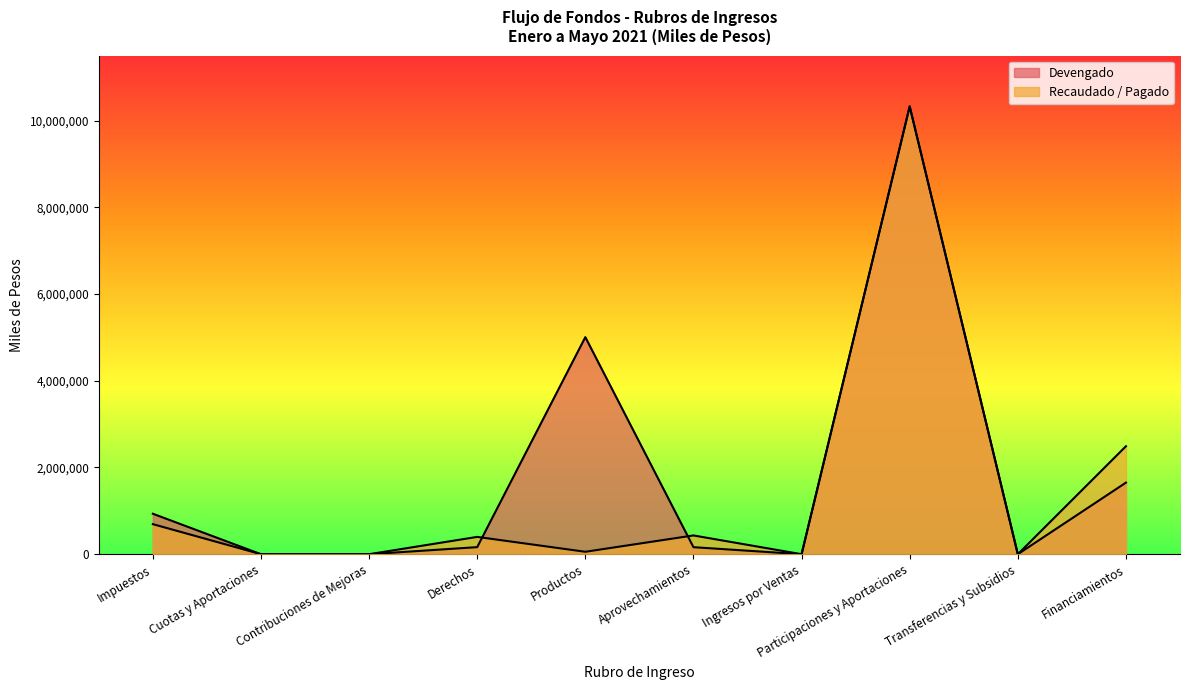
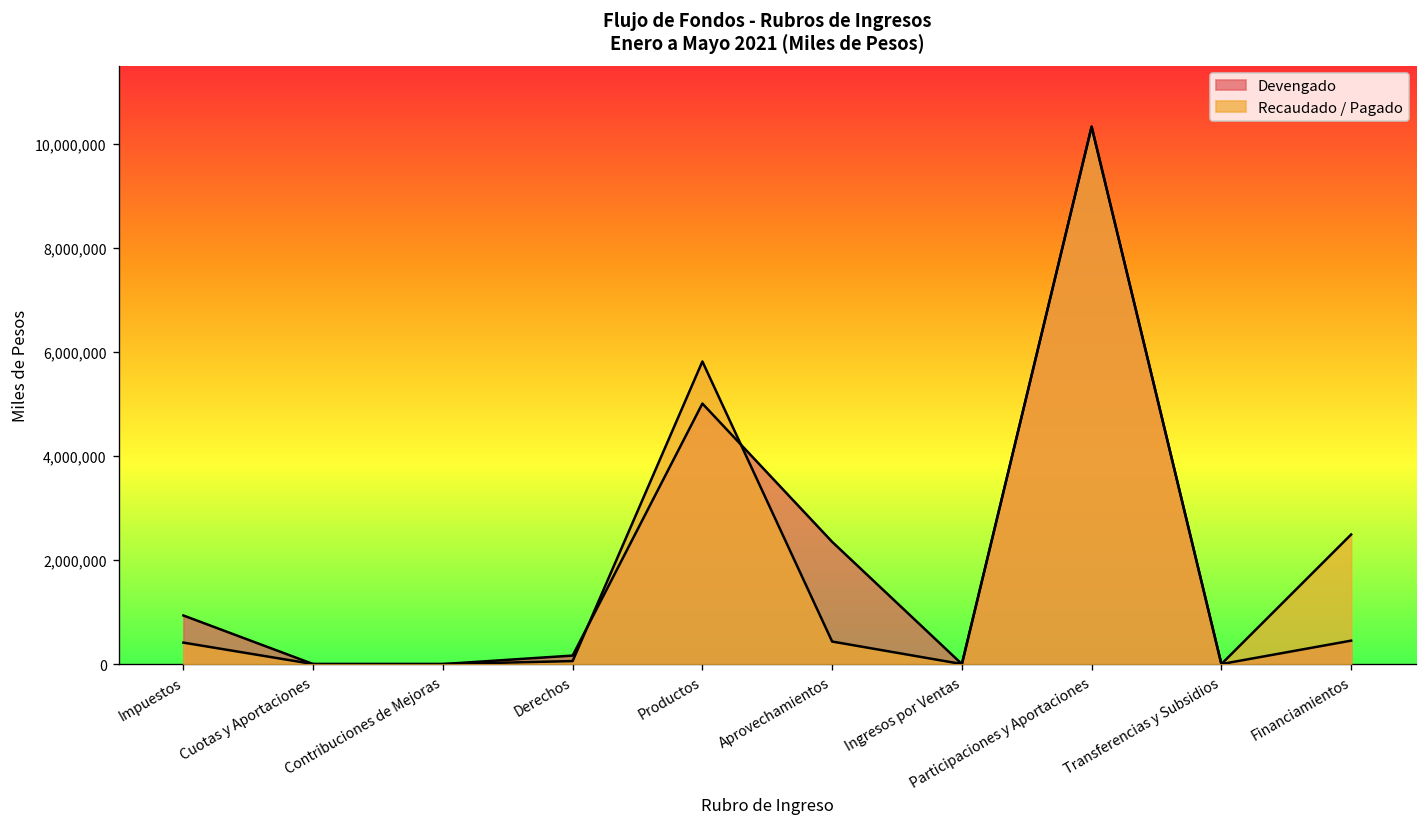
  {
    "Devengado": {
      "Impuestos": "900,000",
      "Derechos": "200,000",
      "Productos": "5,000,000",
-     "Aprovechamientos": "200,000",
-     "Financiamientos": "1,700,000"
+     "Aprovechamientos": "2,300,000",
+     "Financiamientos": "500,000"
    },
    "Recaudado / Pagado": {
-     "Impuestos": "700,000",
-     "Derechos": "400,000",
-     "Productos": "100,000",
+     "Impuestos": "400,000",
+     "Derechos": "100,000",
+     "Productos": "5,800,000",
      "Aprovechamientos": "400,000",
      "Financiamientos": "2,500,000"
    }
  }
